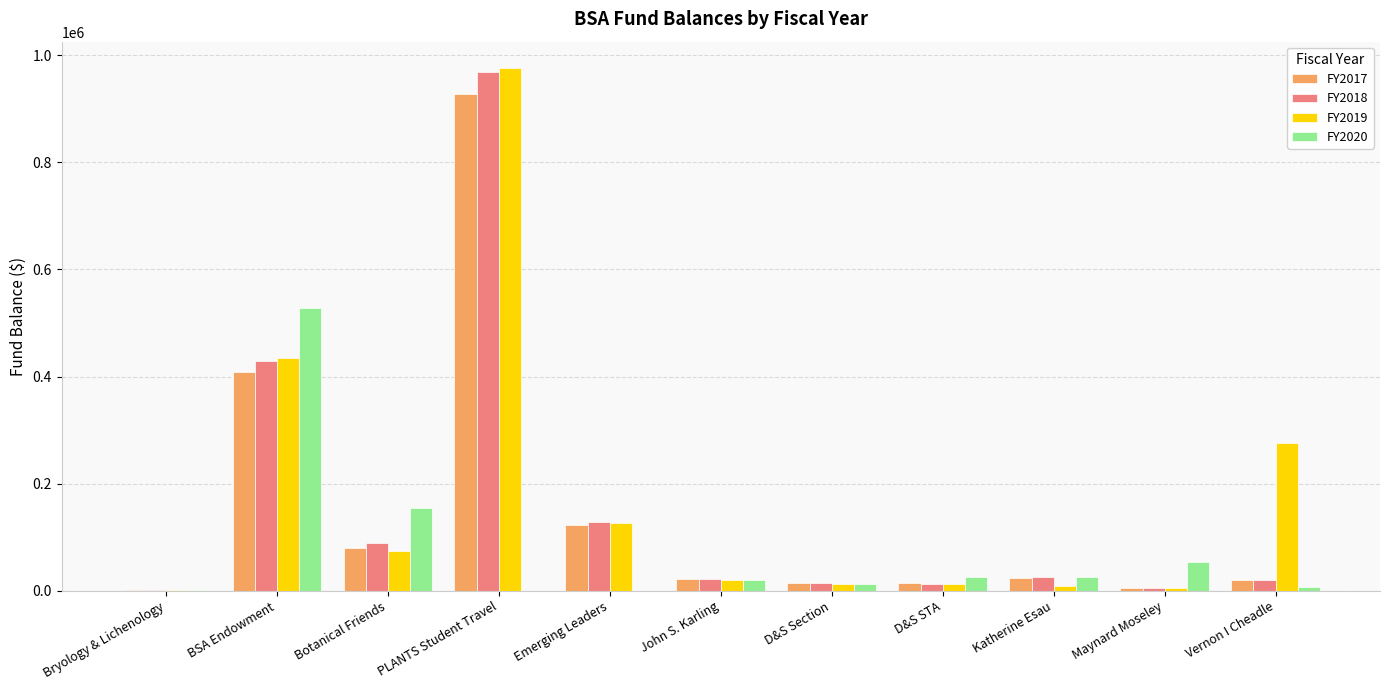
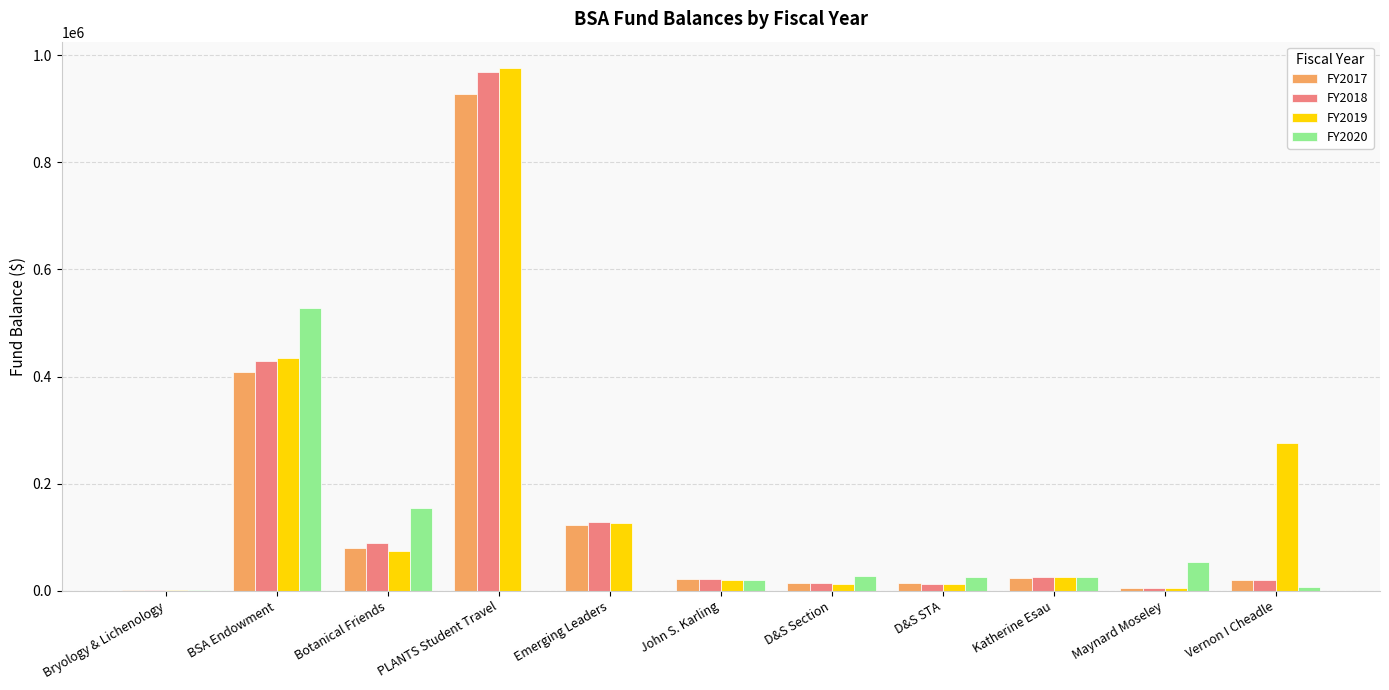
  {
    "FY2019": {
      "BSA Endowment": 440000,
      "Botanical Friends": 70000,
      "PLANTS Student Travel": 980000,
      "Emerging Leaders": 130000,
      "John S. Karling": 20000,
      "D&S Section": 10000,
      "D&S STA": 10000,
-     "Katherine Esau": 10000,
+     "Katherine Esau": 20000,
      "Maynard Moseley": 10000,
      "Vernon I Cheadle": 280000
    },
    "FY2020": {
      "BSA Endowment": 530000,
      "Botanical Friends": 150000,
      "PLANTS Student Travel": 0,
      "Emerging Leaders": 0,
      "John S. Karling": 20000,
-     "D&S Section": 10000,
+     "D&S Section": 30000,
      "D&S STA": 30000,
      "Katherine Esau": 30000,
      "Maynard Moseley": 50000,
      "Vernon I Cheadle": 10000
    }
  }
